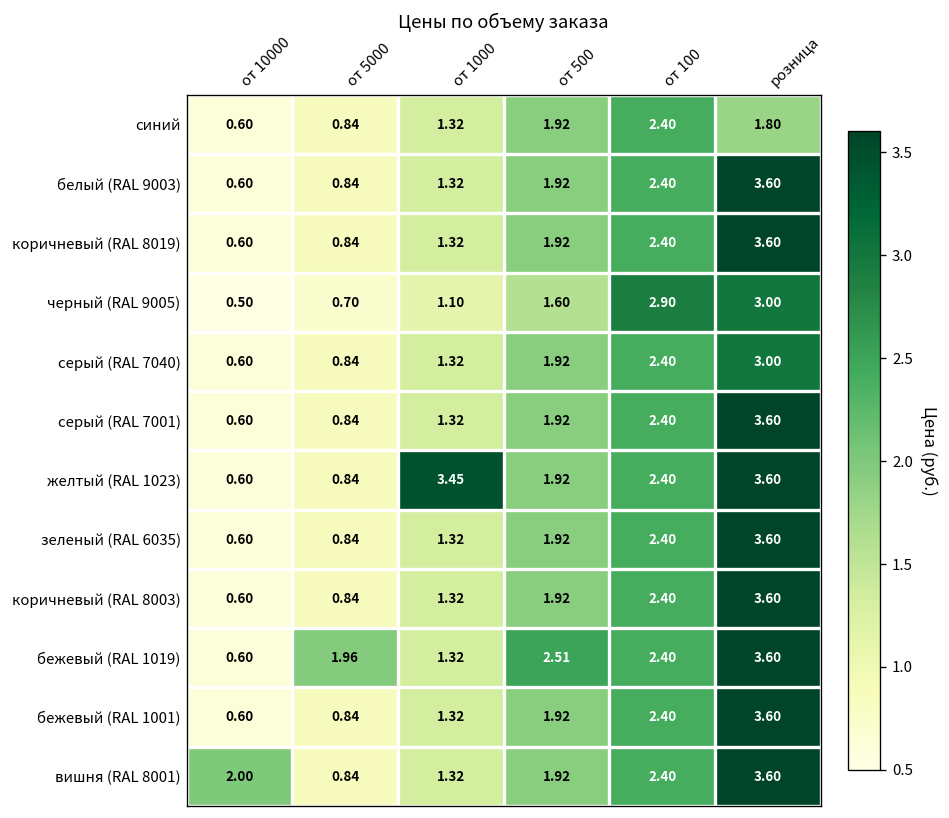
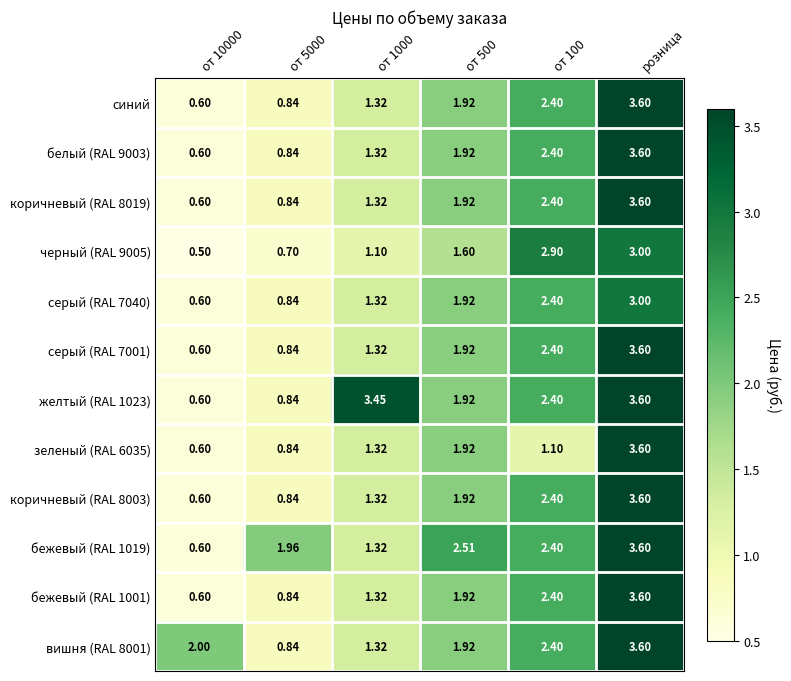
  {
    "синий": {
      "от 10000": 0.60,
      "от 5000": 0.84,
      "от 1000": 1.32,
      "от 500": 1.92,
      "от 100": 2.40,
-     "розница": 1.80
+     "розница": 3.60
    },
    "белый (RAL 9003)": {
      "от 10000": 0.60,
      "от 5000": 0.84,
      "от 1000": 1.32,
      "от 500": 1.92,
      "от 100": 2.40,
      "розница": 3.60
    },
    "коричневый (RAL 8019)": {
      "от 10000": 0.60,
      "от 5000": 0.84,
      "от 1000": 1.32,
      "от 500": 1.92,
      "от 100": 2.40,
      "розница": 3.60
    },
    "черный (RAL 9005)": {
      "от 10000": 0.50,
      "от 5000": 0.70,
      "от 1000": 1.10,
      "от 500": 1.60,
      "от 100": 2.90,
      "розница": 3.00
    },
    "серый (RAL 7040)": {
      "от 10000": 0.60,
      "от 5000": 0.84,
      "от 1000": 1.32,
      "от 500": 1.92,
      "от 100": 2.40,
      "розница": 3.00
    },
    "серый (RAL 7001)": {
      "от 10000": 0.60,
      "от 5000": 0.84,
      "от 1000": 1.32,
      "от 500": 1.92,
      "от 100": 2.40,
      "розница": 3.60
    },
    "желтый (RAL 1023)": {
      "от 10000": 0.60,
      "от 5000": 0.84,
      "от 1000": 3.45,
      "от 500": 1.92,
      "от 100": 2.40,
      "розница": 3.60
    },
    "зеленый (RAL 6035)": {
      "от 10000": 0.60,
      "от 5000": 0.84,
      "от 1000": 1.32,
      "от 500": 1.92,
-     "от 100": 2.40,
+     "от 100": 1.10,
      "розница": 3.60
    },
    "коричневый (RAL 8003)": {
      "от 10000": 0.60,
      "от 5000": 0.84,
      "от 1000": 1.32,
      "от 500": 1.92,
      "от 100": 2.40,
      "розница": 3.60
    },
    "бежевый (RAL 1019)": {
      "от 10000": 0.60,
      "от 5000": 1.96,
      "от 1000": 1.32,
      "от 500": 2.51,
      "от 100": 2.40,
      "розница": 3.60
    },
    "бежевый (RAL 1001)": {
      "от 10000": 0.60,
      "от 5000": 0.84,
      "от 1000": 1.32,
      "от 500": 1.92,
      "от 100": 2.40,
      "розница": 3.60
    },
    "вишня (RAL 8001)": {
      "от 10000": 2.00,
      "от 5000": 0.84,
      "от 1000": 1.32,
      "от 500": 1.92,
      "от 100": 2.40,
      "розница": 3.60
    }
  }
